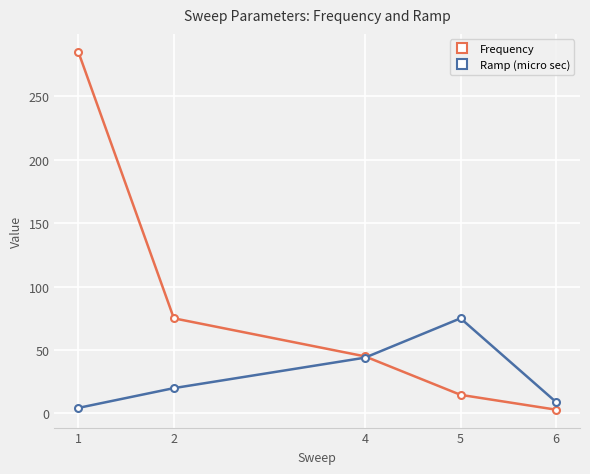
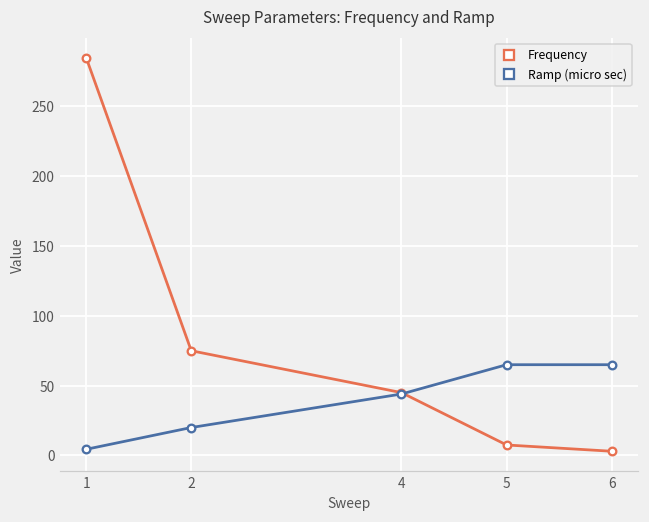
  {
    "Frequency": {
      "1": 285,
      "2": 75,
-     "5": 15,
+     "5": 8,
      "6": 3
    },
    "Ramp (micro sec)": {
      "1": 4,
      "2": 20,
-     "5": 75,
-     "6": 9
+     "5": 65,
+     "6": 65
    }
  }
